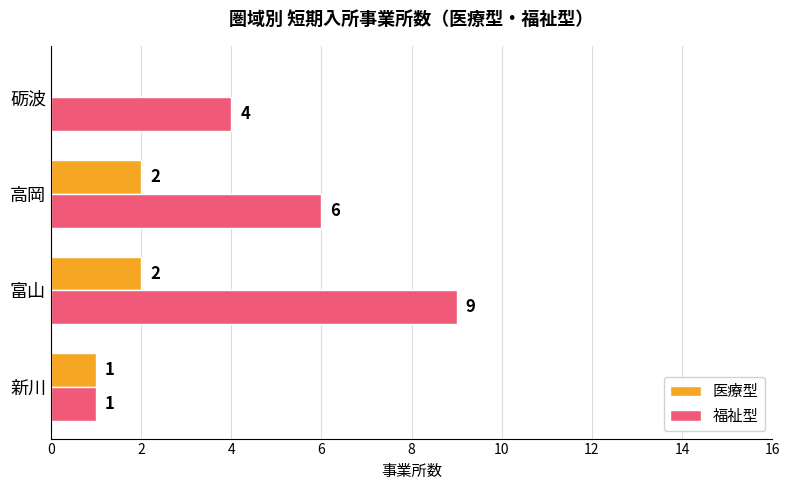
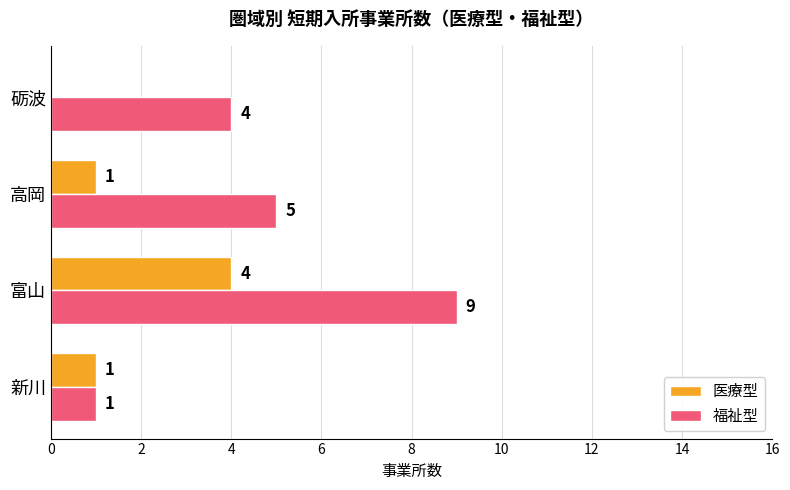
  {
    "医療型": {
-     "高岡": 2,
-     "富山": 2,
+     "高岡": 1,
+     "富山": 4,
      "新川": 1
    },
    "福祉型": {
      "砺波": 4,
-     "高岡": 6,
+     "高岡": 5,
      "富山": 9,
      "新川": 1
    }
  }
